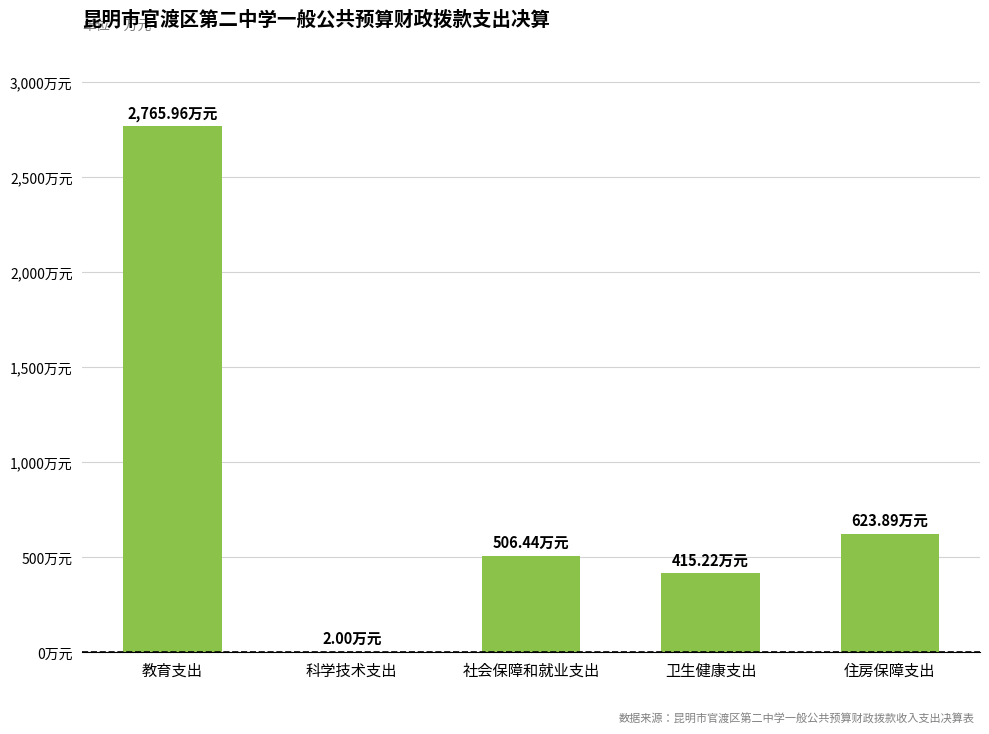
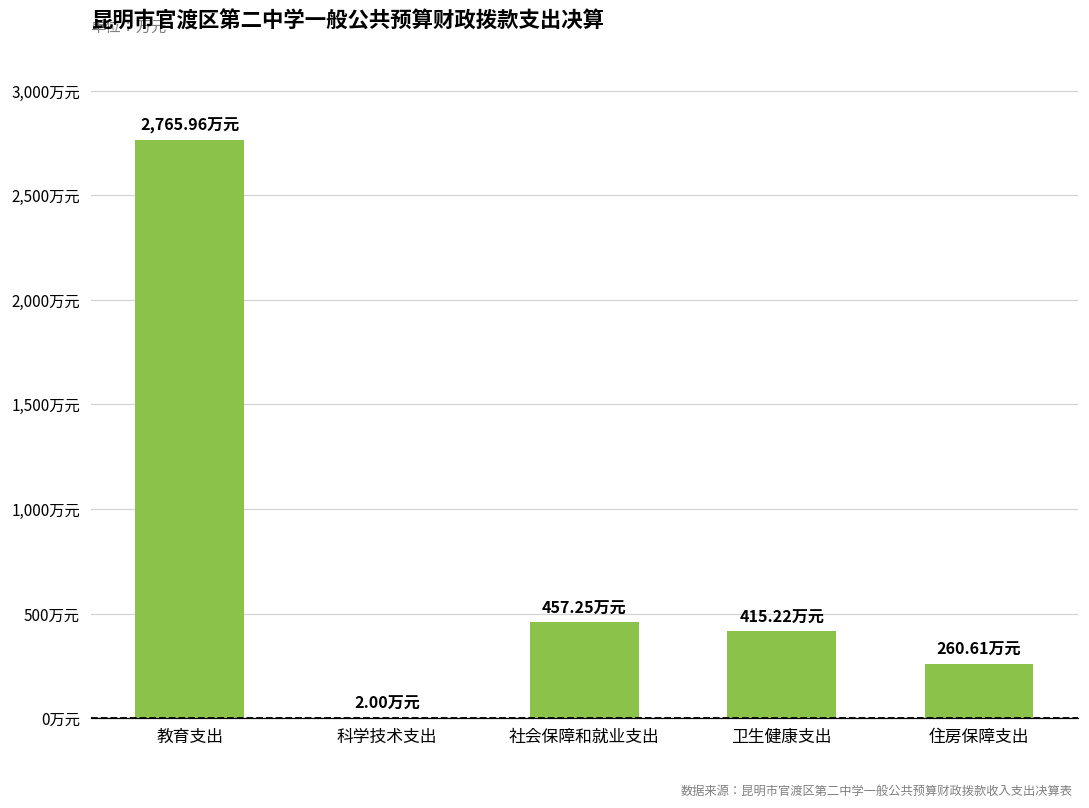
  {
    "教育支出": "2,765.96",
    "科学技术支出": "2.00",
-   "社会保障和就业支出": "506.44",
+   "社会保障和就业支出": "457.25",
    "卫生健康支出": "415.22",
-   "住房保障支出": "623.89"
+   "住房保障支出": "260.61"
  }
